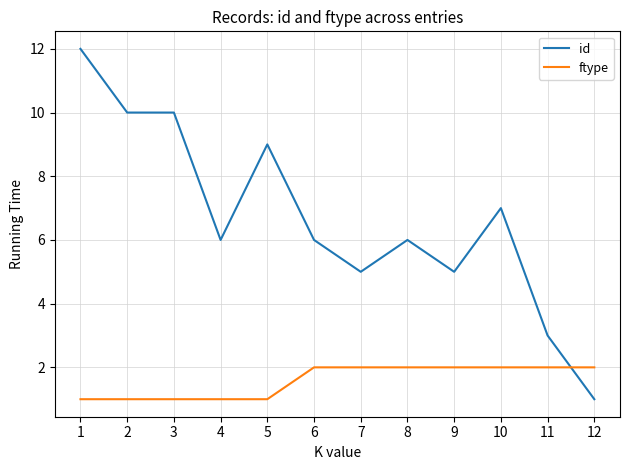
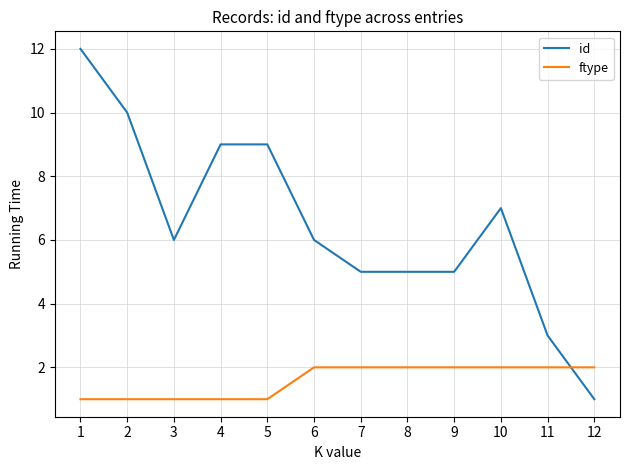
  {
    "id": {
      "1": 12,
      "2": 10,
-     "3": 10,
-     "4": 6,
+     "3": 6,
+     "4": 9,
      "5": 9,
      "6": 6,
      "7": 5,
-     "8": 6,
+     "8": 5,
      "9": 5,
      "10": 7,
      "11": 3,
      "12": 1
    },
    "ftype": {
      "1": 1,
      "2": 1,
      "3": 1,
      "4": 1,
      "5": 1,
      "6": 2,
      "7": 2,
      "8": 2,
      "9": 2,
      "10": 2,
      "11": 2,
      "12": 2
    }
  }
